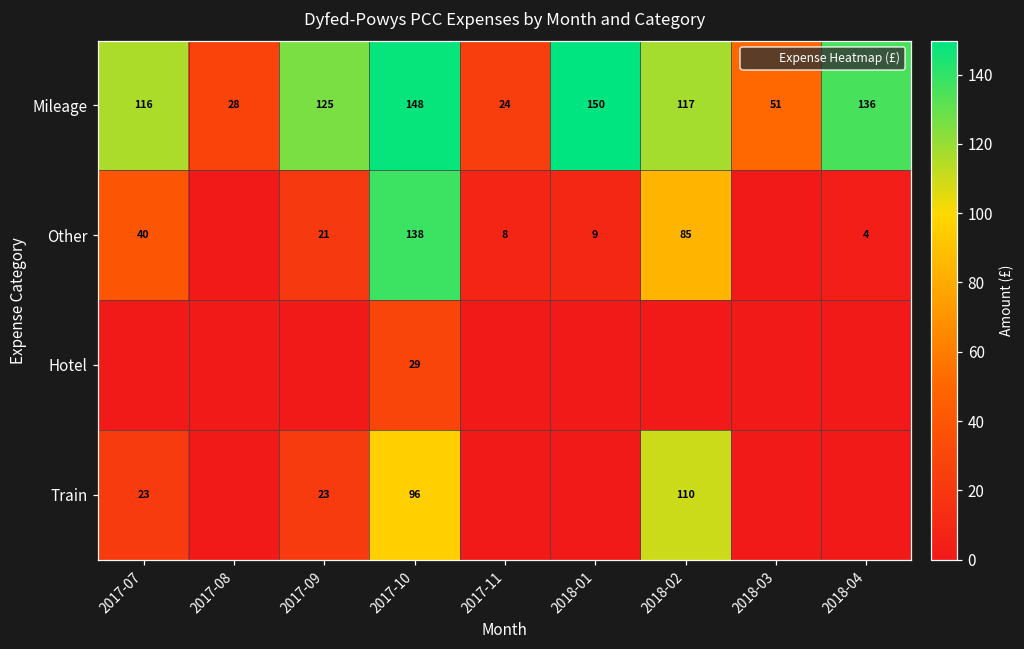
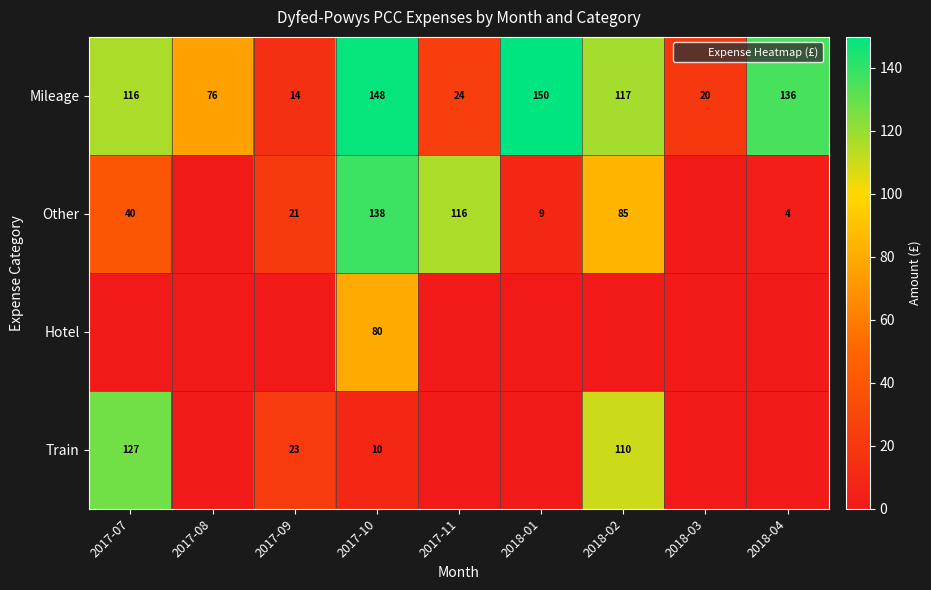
  {
    "Mileage": {
      "2017-07": 116,
-     "2017-08": 28,
-     "2017-09": 125,
+     "2017-08": 76,
+     "2017-09": 14,
      "2017-10": 148,
      "2017-11": 24,
      "2018-01": 150,
      "2018-02": 117,
-     "2018-03": 51,
+     "2018-03": 20,
      "2018-04": 136
    },
    "Other": {
      "2017-07": 40,
      "2017-09": 21,
      "2017-10": 138,
-     "2017-11": 8,
+     "2017-11": 116,
      "2018-01": 9,
      "2018-02": 85,
      "2018-04": 4
    },
    "Hotel": {
-     "2017-10": 29
+     "2017-10": 80
    },
    "Train": {
-     "2017-07": 23,
+     "2017-07": 127,
      "2017-09": 23,
-     "2017-10": 96,
+     "2017-10": 10,
      "2018-02": 110
    }
  }
